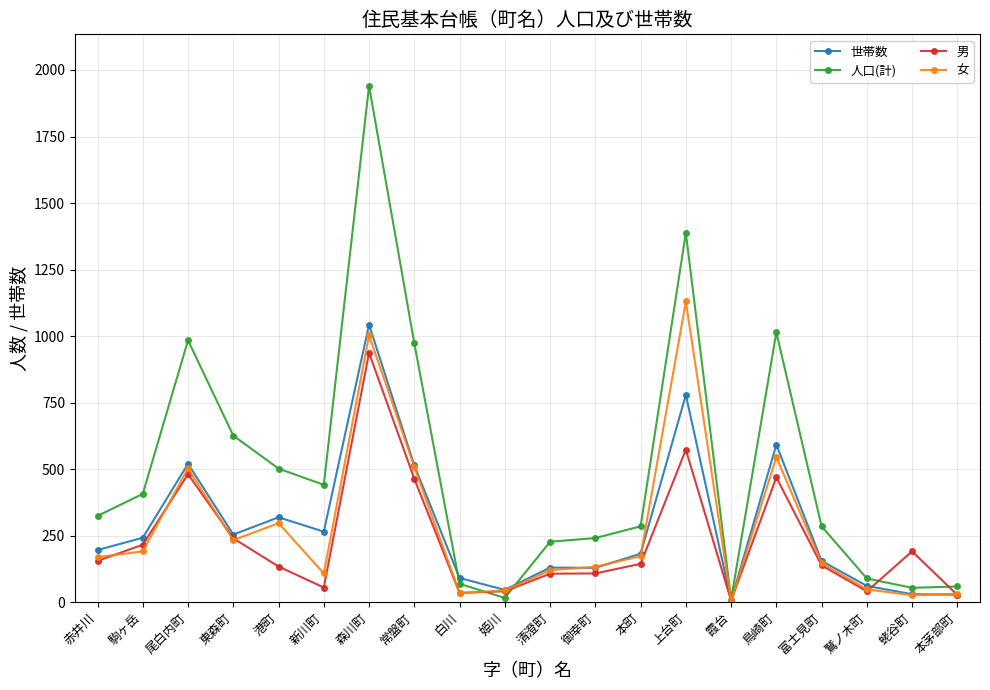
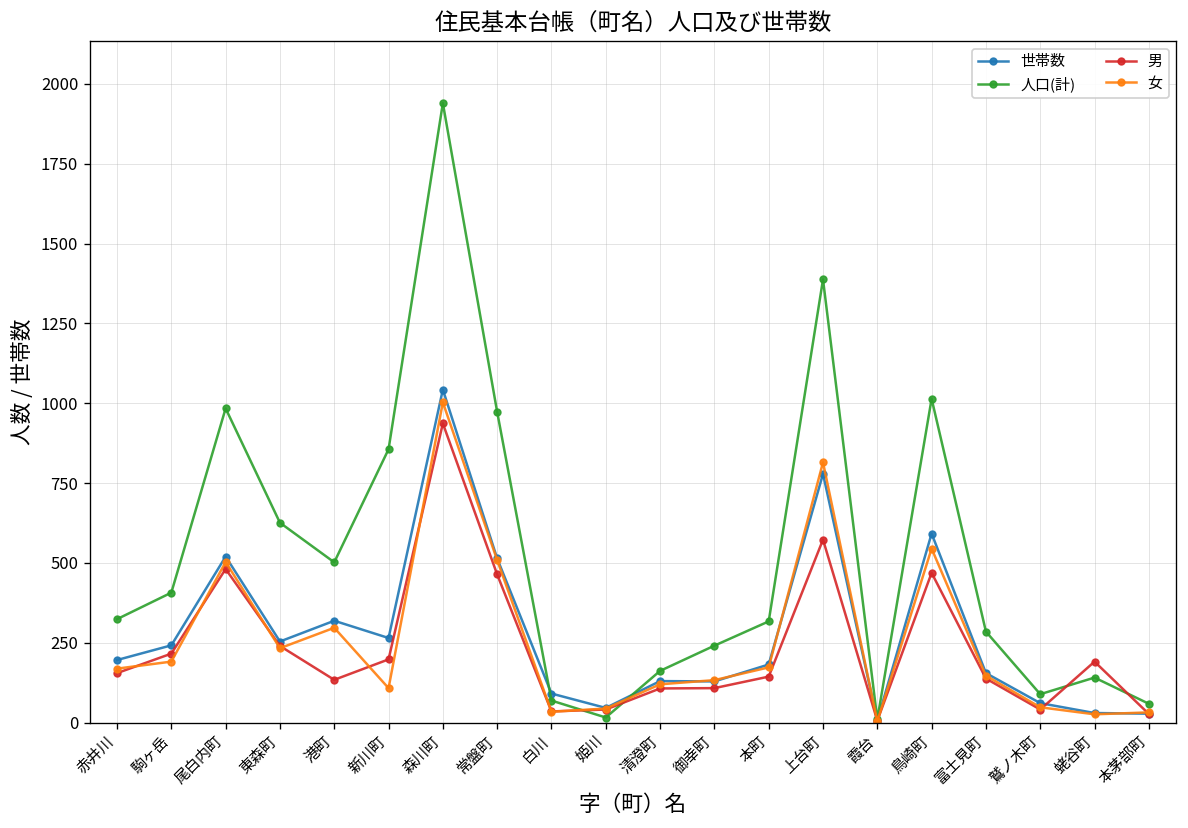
  {
    "世帯数": {
      "赤井川": 200,
      "駒ヶ岳": 240,
      "尾白内町": 520,
      "東森町": 250,
      "港町": 320,
      "新川町": 270,
      "森川町": 1040,
      "白川": 90,
      "清澄町": 130,
      "上台町": 780,
      "鳥崎町": 590,
      "鷲ノ木町": 60
    },
    "人口(計)": {
      "赤井川": 320,
      "駒ヶ岳": 410,
      "尾白内町": 980,
      "東森町": 630,
      "港町": 500,
-     "新川町": 440,
+     "新川町": 860,
      "森川町": 1940,
      "常盤町": 970,
      "白川": 70,
      "姫川": 20,
-     "清澄町": 230,
+     "清澄町": 160,
      "御幸町": 240,
-     "本町": 290,
+     "本町": 320,
      "上台町": 1390,
      "鳥崎町": 1010,
      "富士見町": 290,
      "鷲ノ木町": 90,
-     "蛯谷町": 50,
+     "蛯谷町": 140,
      "本茅部町": 60
    },
    "男": {
      "赤井川": 160,
      "駒ヶ岳": 220,
      "尾白内町": 480,
      "港町": 130,
-     "新川町": 60,
+     "新川町": 200,
      "森川町": 940,
      "常盤町": 460,
      "清澄町": 110,
      "御幸町": 110,
      "本町": 140,
      "上台町": 570,
      "鳥崎町": 470,
      "蛯谷町": 190
    },
    "女": {
      "赤井川": 170,
      "駒ヶ岳": 190,
      "尾白内町": 500,
      "港町": 300,
      "新川町": 110,
      "森川町": 1000,
      "清澄町": 120,
-     "上台町": 1130,
+     "上台町": 820,
      "鳥崎町": 550
    }
  }
